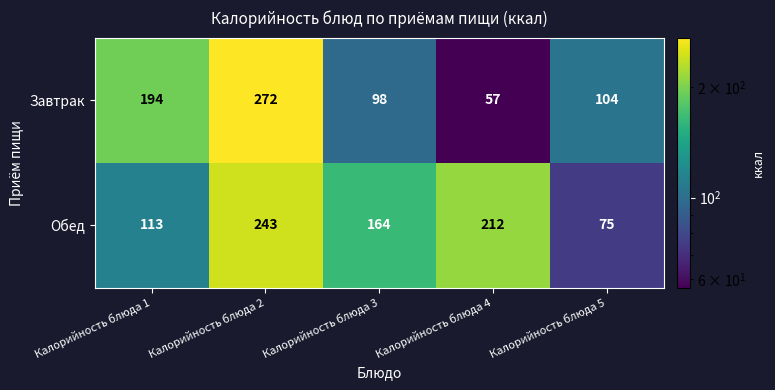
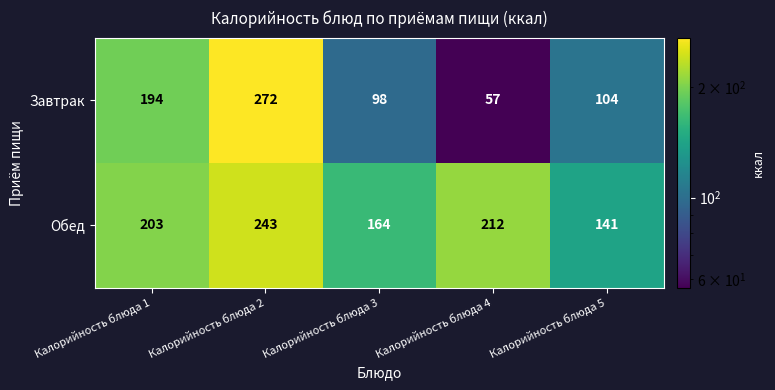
  {
    "Завтрак": {
      "Калорийность блюда 1": 194,
      "Калорийность блюда 2": 272,
      "Калорийность блюда 3": 98,
      "Калорийность блюда 4": 57,
      "Калорийность блюда 5": 104
    },
    "Обед": {
-     "Калорийность блюда 1": 113,
+     "Калорийность блюда 1": 203,
      "Калорийность блюда 2": 243,
      "Калорийность блюда 3": 164,
      "Калорийность блюда 4": 212,
-     "Калорийность блюда 5": 75
+     "Калорийность блюда 5": 141
    }
  }
